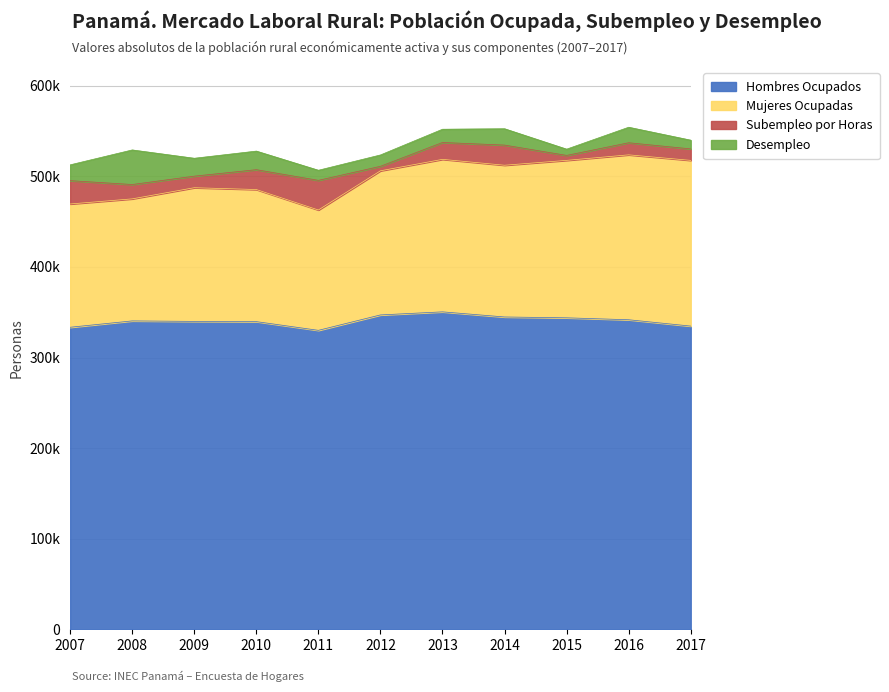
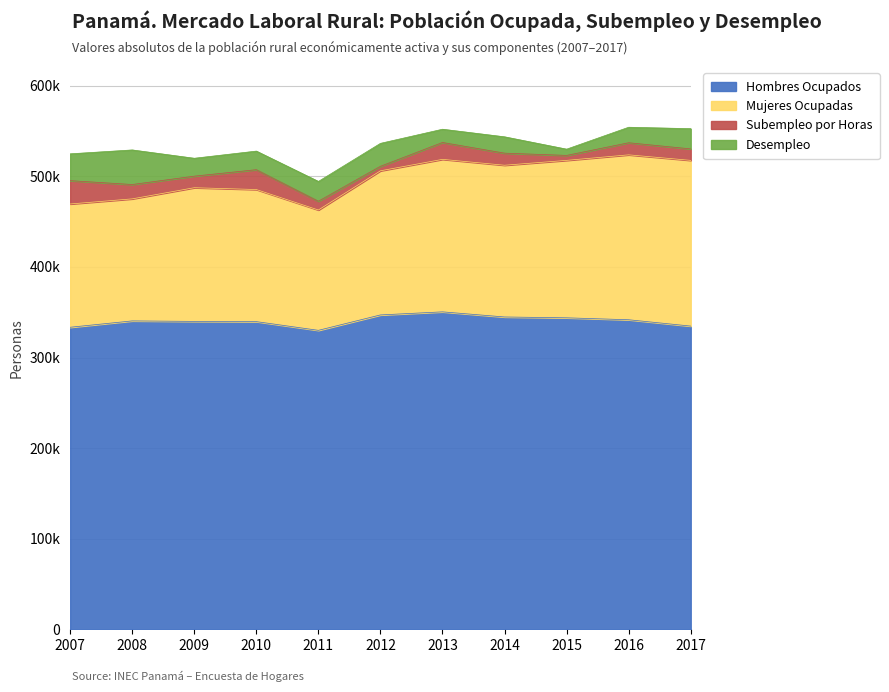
  {
    "Hombres Ocupados": {
      "2007": 330000,
      "2008": 340000,
      "2009": 340000,
      "2010": 340000,
      "2011": 330000,
      "2012": 350000,
      "2013": 350000,
      "2014": 340000,
      "2015": 340000,
      "2016": 340000,
      "2017": 330000
    },
    "Mujeres Ocupadas": {
      "2007": 140000,
      "2008": 130000,
      "2009": 150000,
      "2010": 150000,
      "2011": 130000,
      "2012": 160000,
      "2013": 170000,
      "2014": 170000,
      "2015": 170000,
      "2016": 180000,
      "2017": 180000
    },
    "Subempleo por Horas": {
      "2007": 30000,
      "2008": 20000,
      "2009": 10000,
      "2010": 20000,
-     "2011": 30000,
+     "2011": 10000,
      "2012": 0,
      "2013": 20000,
-     "2014": 20000,
+     "2014": 10000,
      "2015": 10000,
      "2016": 10000,
      "2017": 10000
    },
    "Desempleo": {
-     "2007": 20000,
+     "2007": 30000,
      "2008": 40000,
      "2009": 20000,
      "2010": 20000,
-     "2011": 10000,
-     "2012": 10000,
+     "2011": 20000,
+     "2012": 30000,
      "2013": 10000,
      "2014": 20000,
      "2015": 10000,
      "2016": 20000,
-     "2017": 10000
+     "2017": 20000
    }
  }
